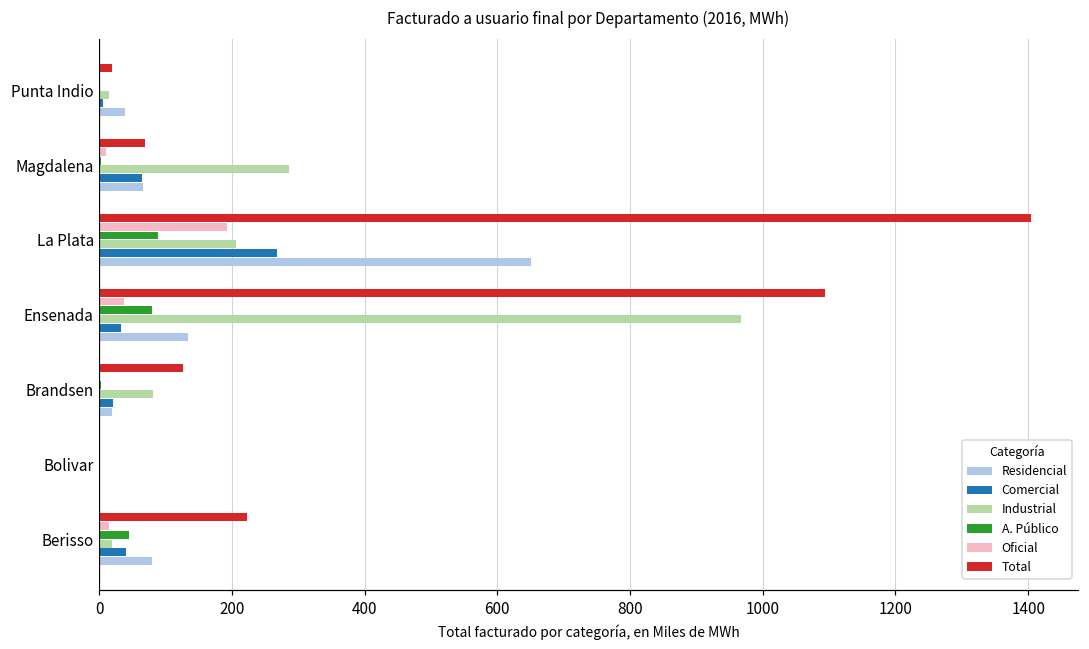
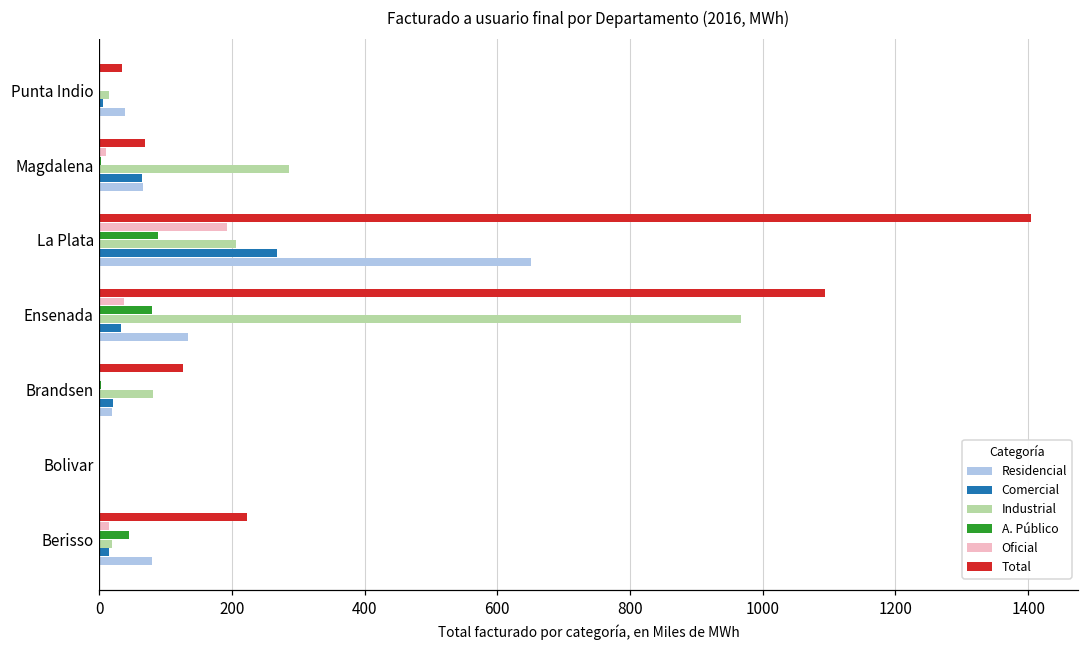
  {
    "Residencial": {
      "Punta Indio": 40,
      "Magdalena": 70,
      "La Plata": 650,
      "Ensenada": 130,
      "Brandsen": 20,
      "Bolivar": 0,
      "Berisso": 80
    },
    "Comercial": {
      "Punta Indio": 10,
      "Magdalena": 60,
      "La Plata": 270,
      "Ensenada": 30,
      "Brandsen": 20,
-     "Berisso": 40
+     "Berisso": 10
    },
    "Industrial": {
      "Punta Indio": 10,
      "Magdalena": 290,
      "La Plata": 210,
      "Ensenada": 970,
      "Brandsen": 80,
      "Bolivar": 0,
      "Berisso": 20
    },
    "A. Público": {
      "La Plata": 90,
      "Ensenada": 80,
      "Bolivar": 0,
      "Berisso": 40
    },
    "Oficial": {
      "Magdalena": 10,
      "La Plata": 190,
      "Ensenada": 40,
      "Bolivar": 0,
      "Berisso": 10
    },
    "Total": {
-     "Punta Indio": 20,
+     "Punta Indio": 30,
      "Magdalena": 70,
      "La Plata": 1400,
      "Ensenada": 1090,
      "Brandsen": 130,
      "Berisso": 220
    }
  }
